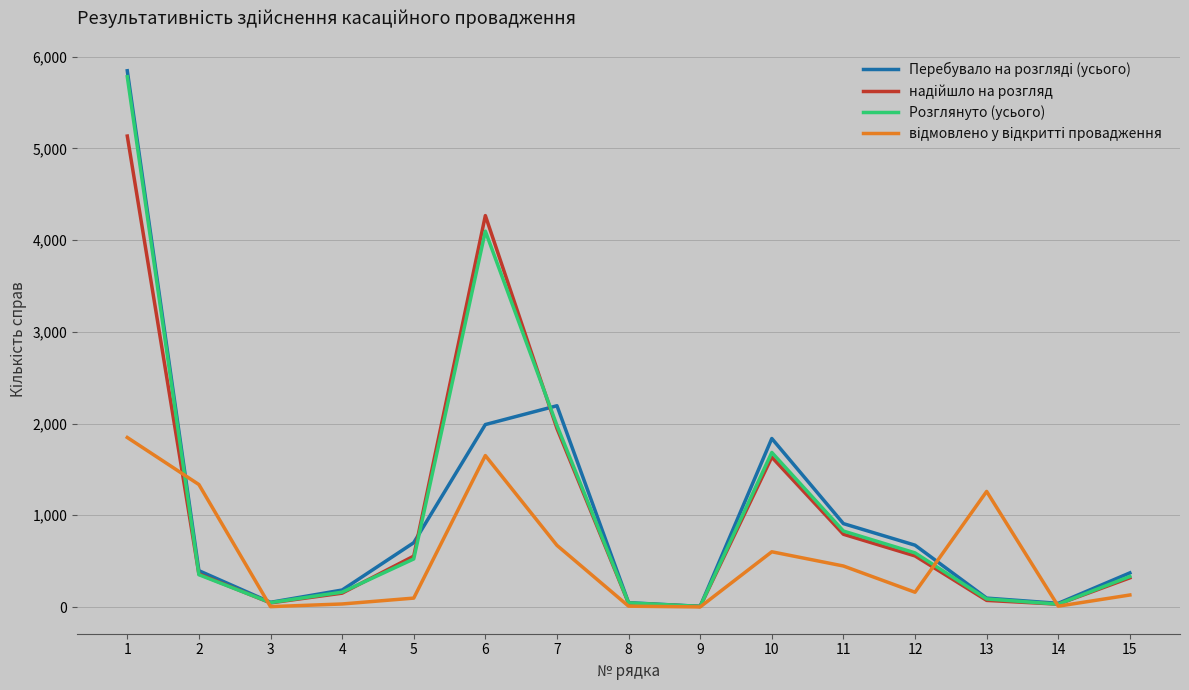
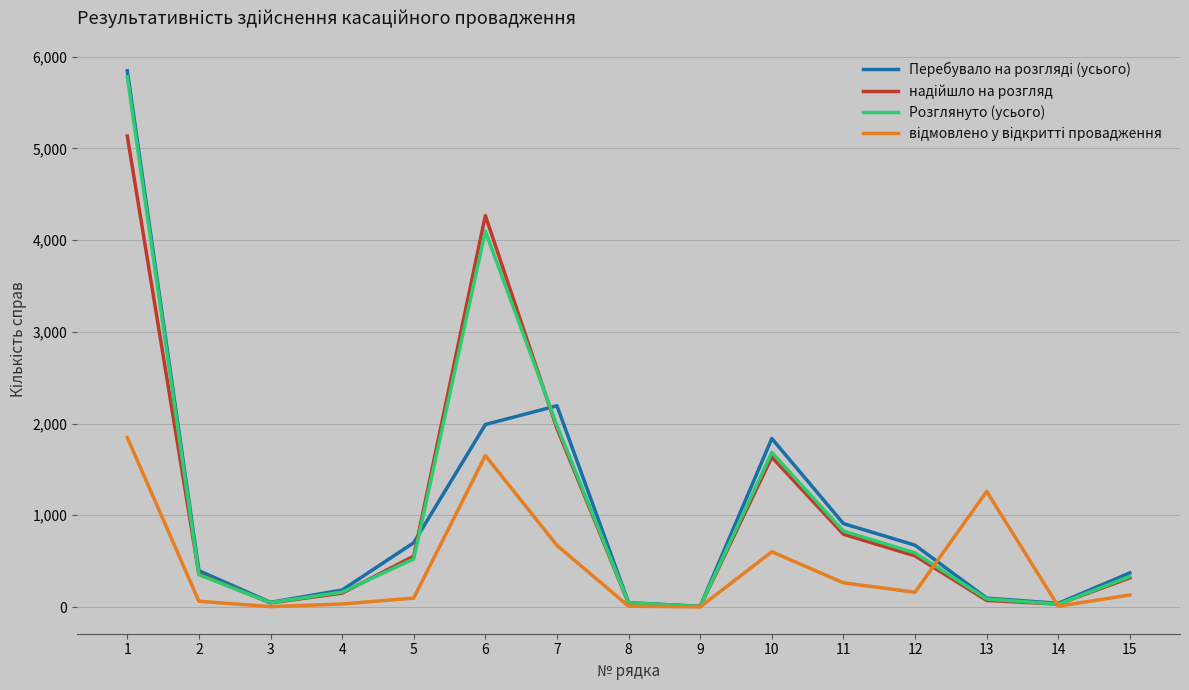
  {
    "Перебувало на розгляді (усього)": {
      "1": "5,800",
      "2": "400",
      "5": "700",
      "6": "2,000",
      "7": "2,200",
      "10": "1,800",
      "11": "900",
      "12": "700",
      "15": "400"
    },
    "надійшло на розгляд": {
      "1": "5,100",
      "5": "600",
      "6": "4,300",
      "7": "1,900",
      "10": "1,600",
      "11": "800",
      "12": "600"
    },
    "Розглянуто (усього)": {
      "1": "5,800",
      "5": "500",
      "6": "4,100",
      "7": "2,000",
      "10": "1,700",
      "11": "800",
      "12": "600"
    },
    "відмовлено у відкритті провадження": {
      "1": "1,800",
-     "2": "1,300",
+     "2": "100",
      "3": "0",
      "4": "0",
      "5": "100",
      "6": "1,700",
      "7": "700",
      "8": "0",
      "10": "600",
-     "11": "400",
+     "11": "300",
      "12": "200",
      "13": "1,300",
      "15": "100"
    }
  }
